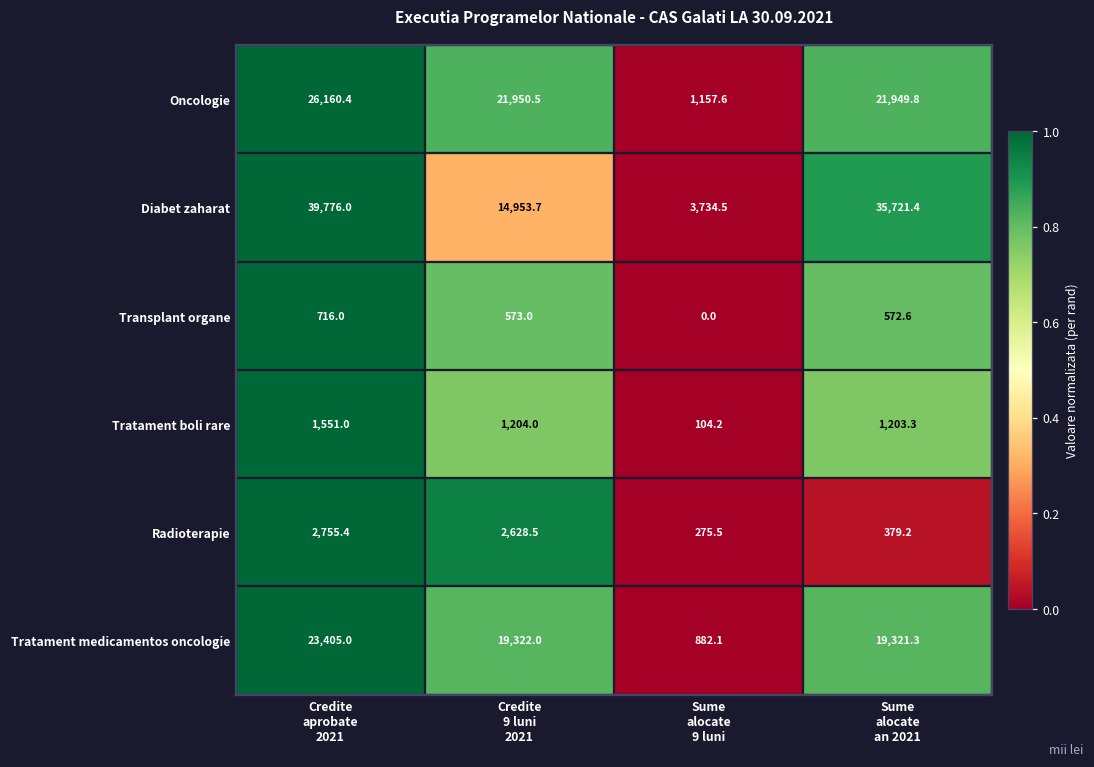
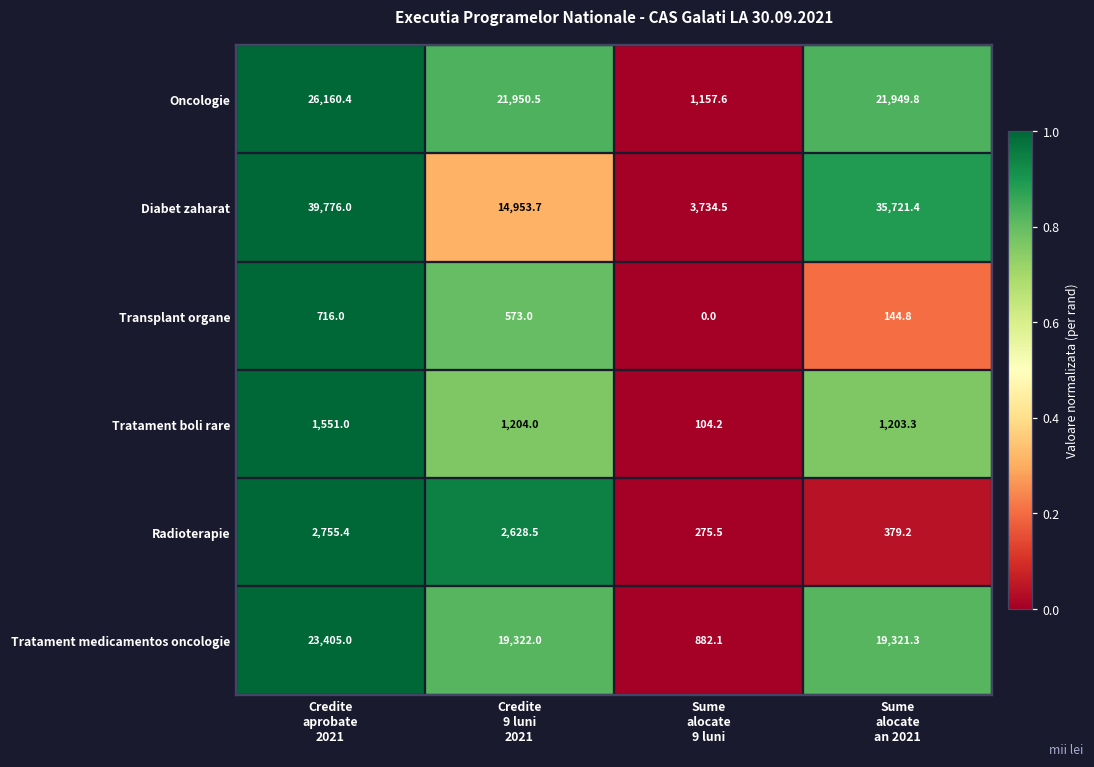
  {
    "Oncologie": {
      "Credite aprobate 2021": "26,160.4",
      "Credite 9 luni 2021": "21,950.5",
      "Sume alocate 9 luni": "1,157.6",
      "Sume alocate an 2021": "21,949.8"
    },
    "Diabet zaharat": {
      "Credite aprobate 2021": "39,776.0",
      "Credite 9 luni 2021": "14,953.7",
      "Sume alocate 9 luni": "3,734.5",
      "Sume alocate an 2021": "35,721.4"
    },
    "Transplant organe": {
      "Credite aprobate 2021": "716.0",
      "Credite 9 luni 2021": "573.0",
      "Sume alocate 9 luni": "0.0",
-     "Sume alocate an 2021": "572.6"
+     "Sume alocate an 2021": "144.8"
    },
    "Tratament boli rare": {
      "Credite aprobate 2021": "1,551.0",
      "Credite 9 luni 2021": "1,204.0",
      "Sume alocate 9 luni": "104.2",
      "Sume alocate an 2021": "1,203.3"
    },
    "Radioterapie": {
      "Credite aprobate 2021": "2,755.4",
      "Credite 9 luni 2021": "2,628.5",
      "Sume alocate 9 luni": "275.5",
      "Sume alocate an 2021": "379.2"
    },
    "Tratament medicamentos oncologie": {
      "Credite aprobate 2021": "23,405.0",
      "Credite 9 luni 2021": "19,322.0",
      "Sume alocate 9 luni": "882.1",
      "Sume alocate an 2021": "19,321.3"
    }
  }
